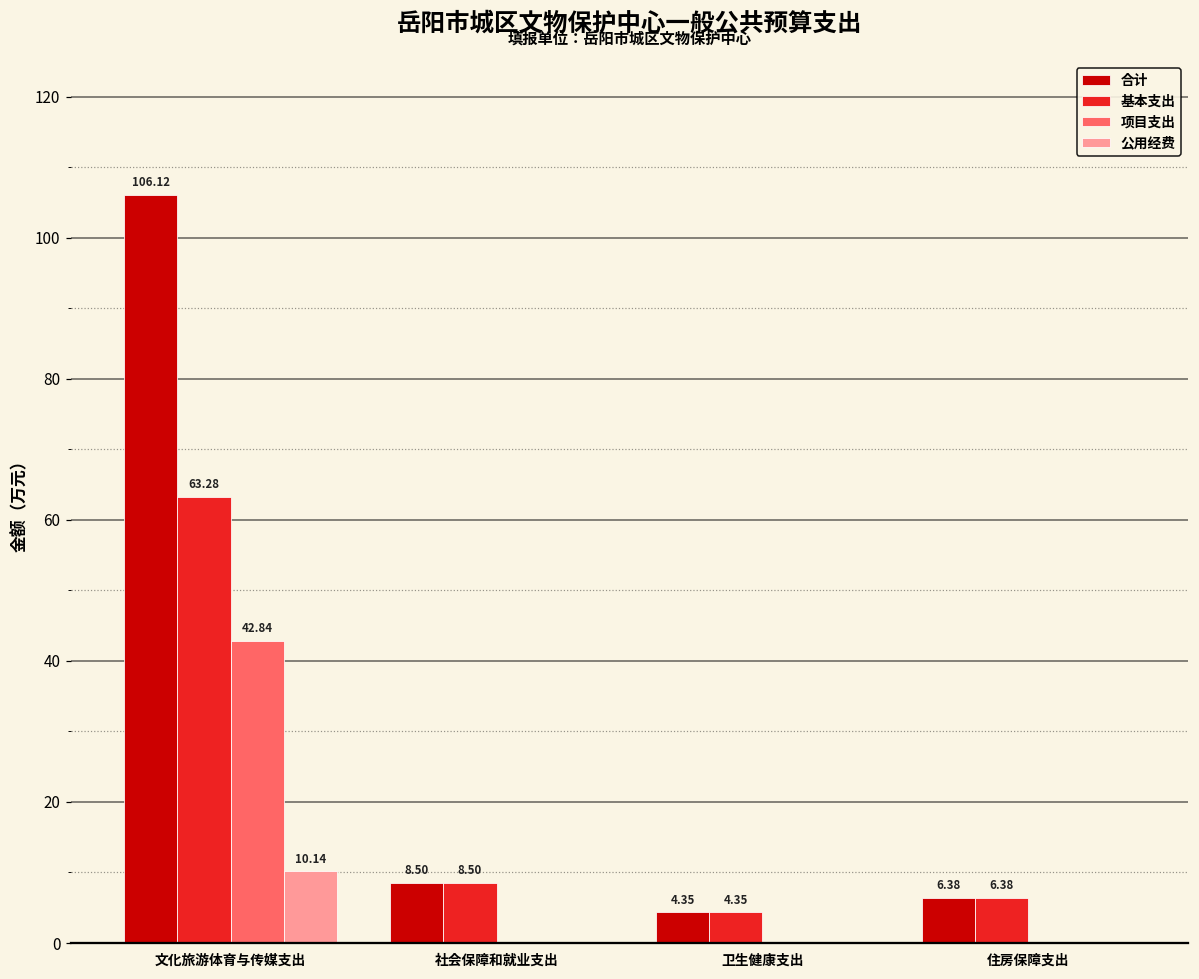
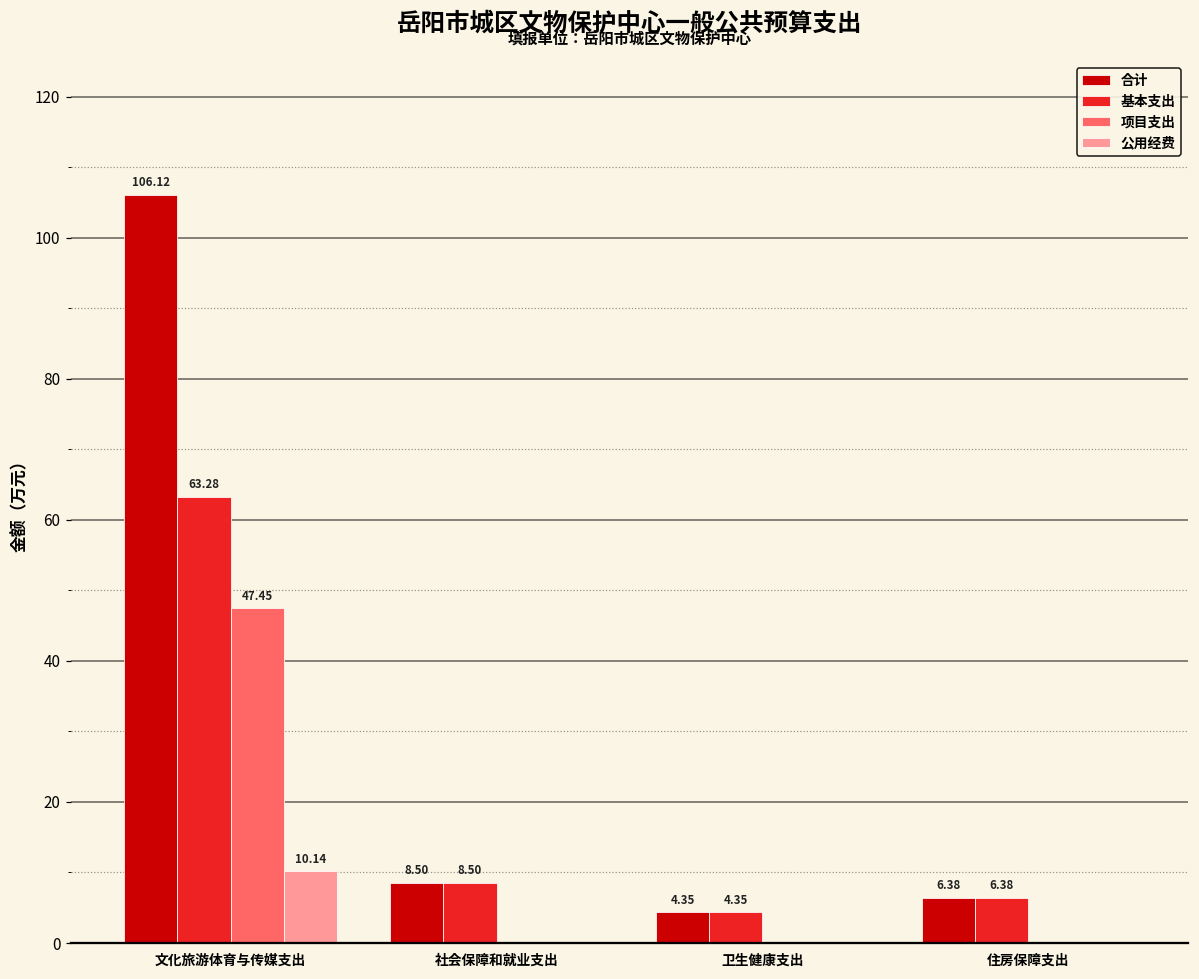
  {
    "项目支出": {
-     "文化旅游体育与传媒支出": 42.84
+     "文化旅游体育与传媒支出": 47.45
    },
    "公用经费": {
      "文化旅游体育与传媒支出": 10.14
    }
  }
